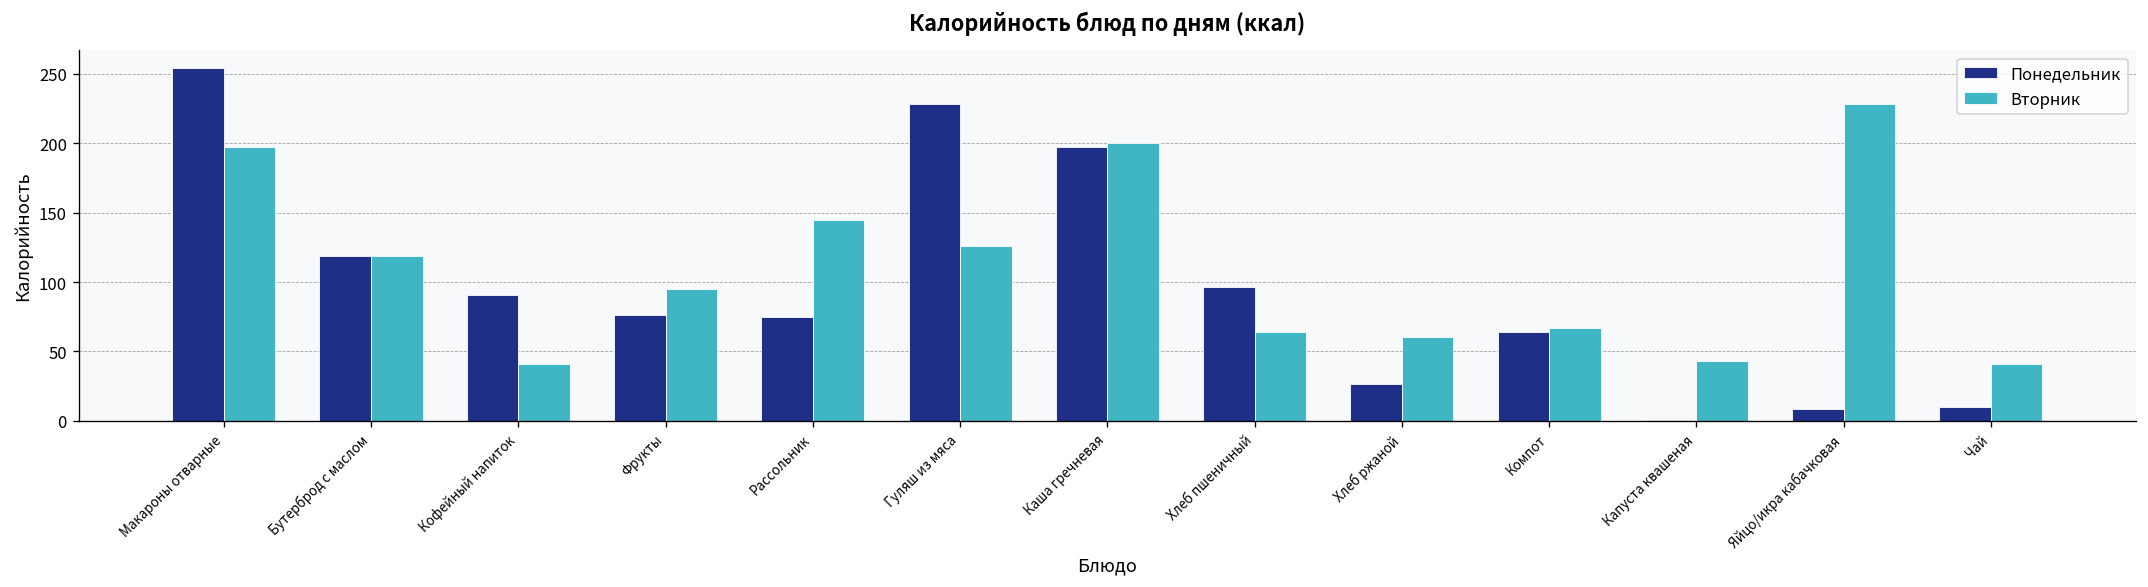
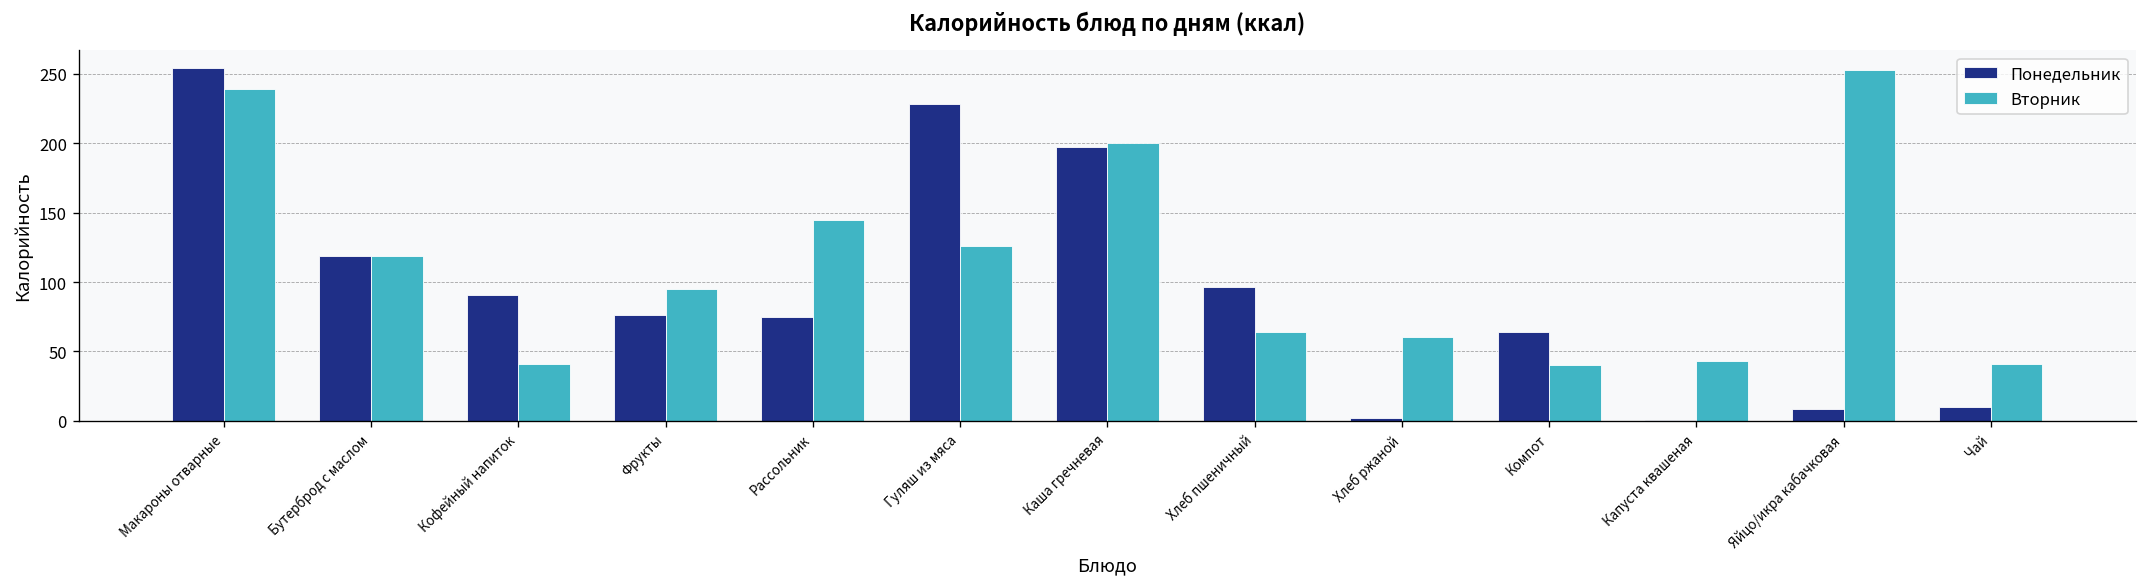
  {
    "Понедельник": {
      "Макароны отварные": 254,
      "Бутерброд с маслом": 119,
      "Кофейный напиток": 91,
      "Фрукты": 76,
      "Рассольник": 75,
      "Гуляш из мяса": 228,
      "Каша гречневая": 198,
      "Хлеб пшеничный": 97,
-     "Хлеб ржаной": 27,
+     "Хлеб ржаной": 2,
      "Компот": 64,
      "Яйцо/икра кабачковая": 9,
      "Чай": 10
    },
    "Вторник": {
-     "Макароны отварные": 198,
+     "Макароны отварные": 239,
      "Бутерброд с маслом": 119,
      "Кофейный напиток": 41,
      "Фрукты": 95,
      "Рассольник": 145,
      "Гуляш из мяса": 126,
      "Каша гречневая": 200,
      "Хлеб пшеничный": 64,
      "Хлеб ржаной": 60,
-     "Компот": 67,
+     "Компот": 40,
      "Капуста квашеная": 43,
-     "Яйцо/икра кабачковая": 228,
+     "Яйцо/икра кабачковая": 253,
      "Чай": 41
    }
  }
